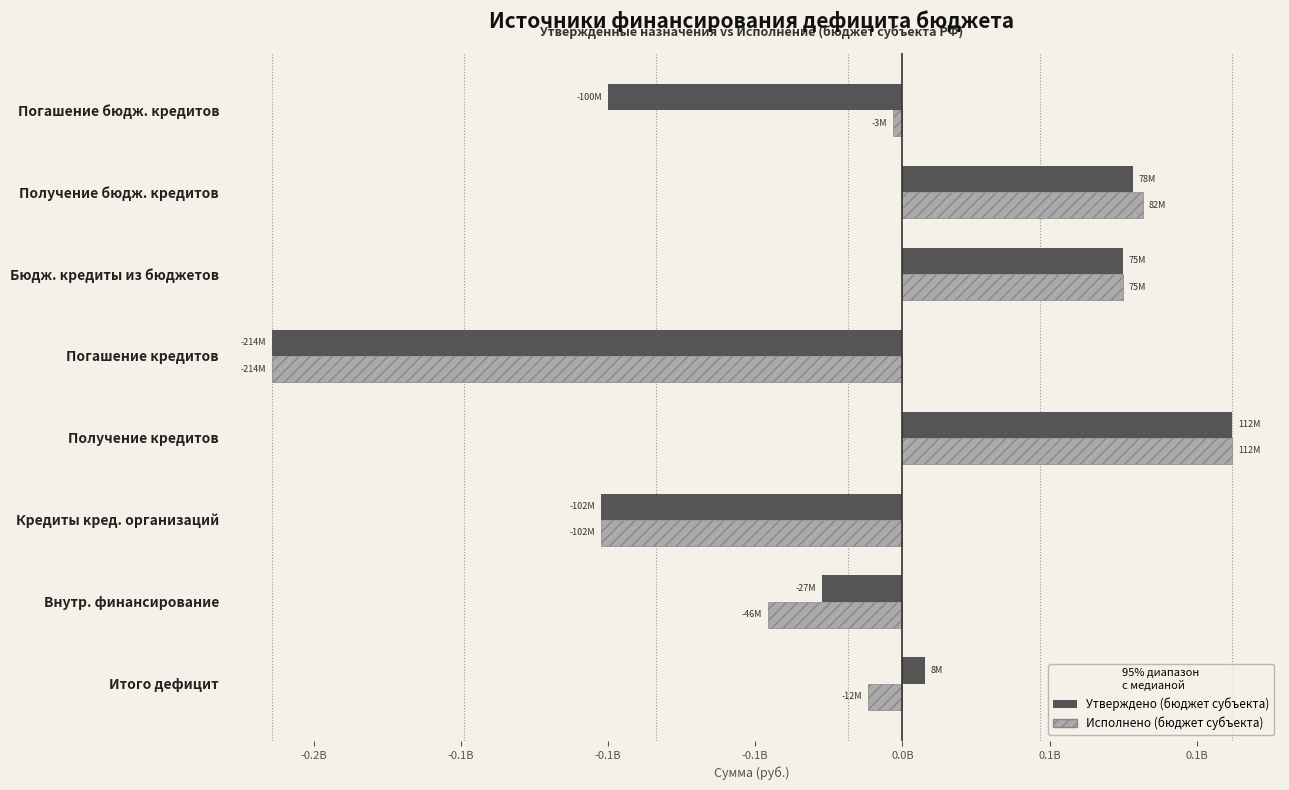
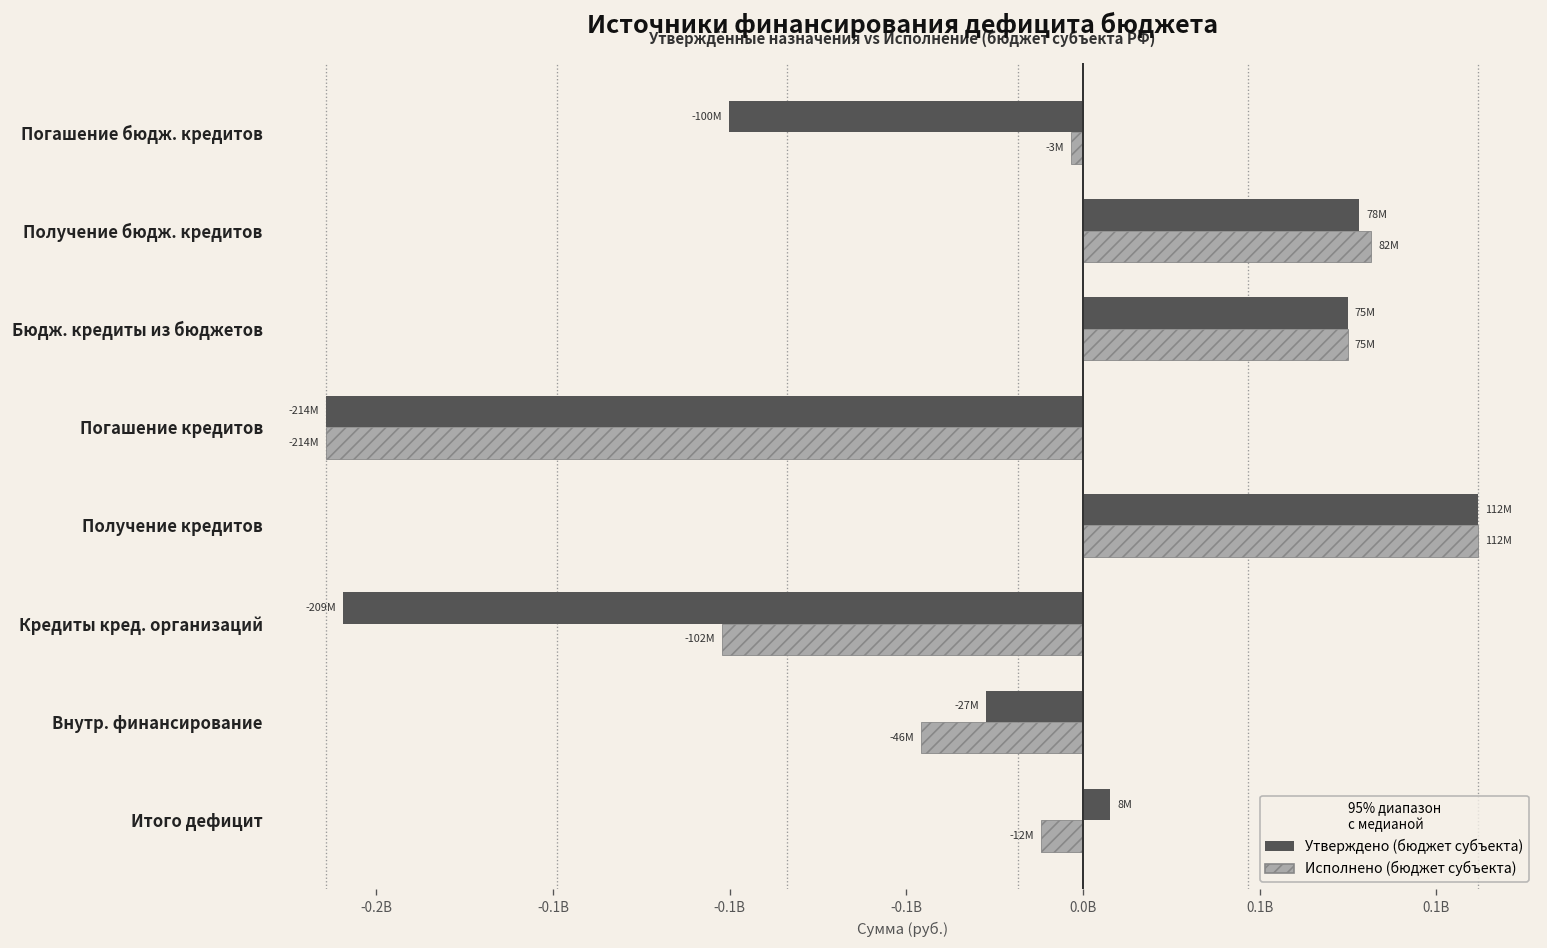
  {
    "Утверждено (бюджет субъекта)": {
      "Погашение бюдж. кредитов": "-100M",
      "Получение бюдж. кредитов": "78M",
      "Бюдж. кредиты из бюджетов": "75M",
      "Погашение кредитов": "-214M",
      "Получение кредитов": "112M",
-     "Кредиты кред. организаций": "-102M",
+     "Кредиты кред. организаций": "-209M",
      "Внутр. финансирование": "-27M",
      "Итого дефицит": "8M"
    },
    "Исполнено (бюджет субъекта)": {
      "Погашение бюдж. кредитов": "-3M",
      "Получение бюдж. кредитов": "82M",
      "Бюдж. кредиты из бюджетов": "75M",
      "Погашение кредитов": "-214M",
      "Получение кредитов": "112M",
      "Кредиты кред. организаций": "-102M",
      "Внутр. финансирование": "-46M",
      "Итого дефицит": "-12M"
    }
  }
